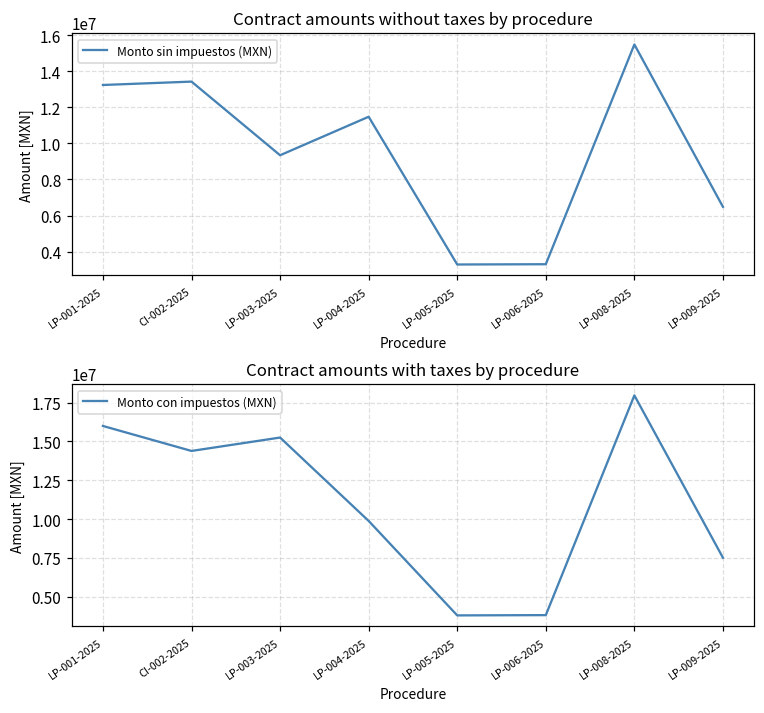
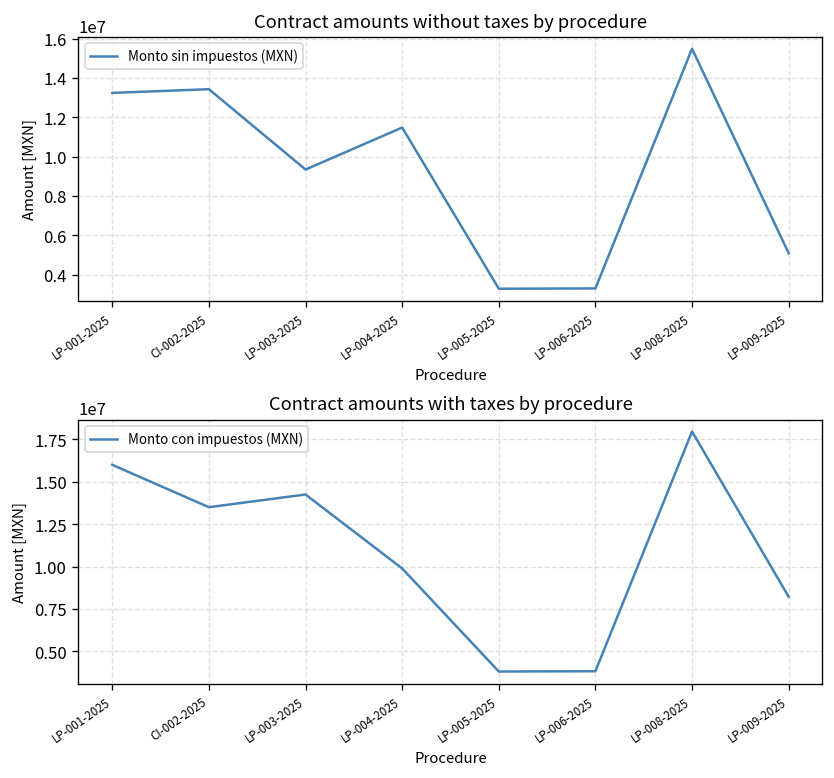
  {
    "Contract amounts without taxes by procedure": {
      "LP-001-2025": 13200000,
      "CI-002-2025": 13400000,
      "LP-003-2025": 9300000,
      "LP-004-2025": 11500000,
      "LP-005-2025": 3300000,
      "LP-006-2025": 3300000,
      "LP-008-2025": 15500000,
-     "LP-009-2025": 6500000
+     "LP-009-2025": 5100000
    },
    "Contract amounts with taxes by procedure": {
      "LP-001-2025": 16000000,
-     "CI-002-2025": 14400000,
-     "LP-003-2025": 15200000,
+     "CI-002-2025": 13500000,
+     "LP-003-2025": 14200000,
      "LP-004-2025": 9900000,
      "LP-005-2025": 3800000,
      "LP-006-2025": 3800000,
      "LP-008-2025": 18000000,
-     "LP-009-2025": 7500000
+     "LP-009-2025": 8200000
    }
  }
